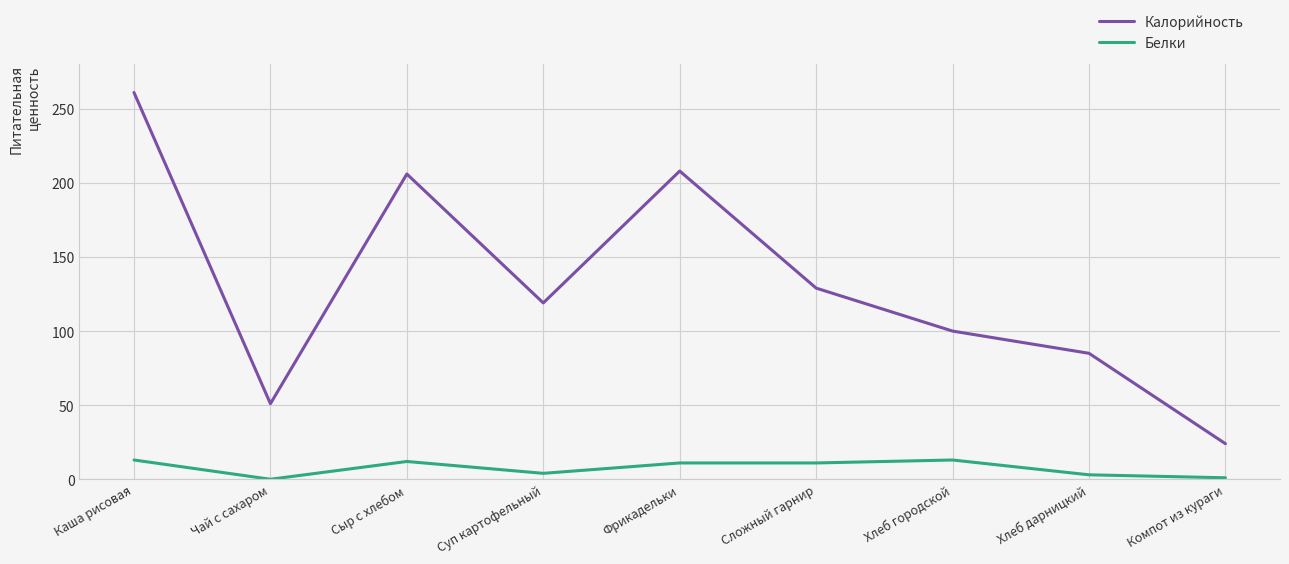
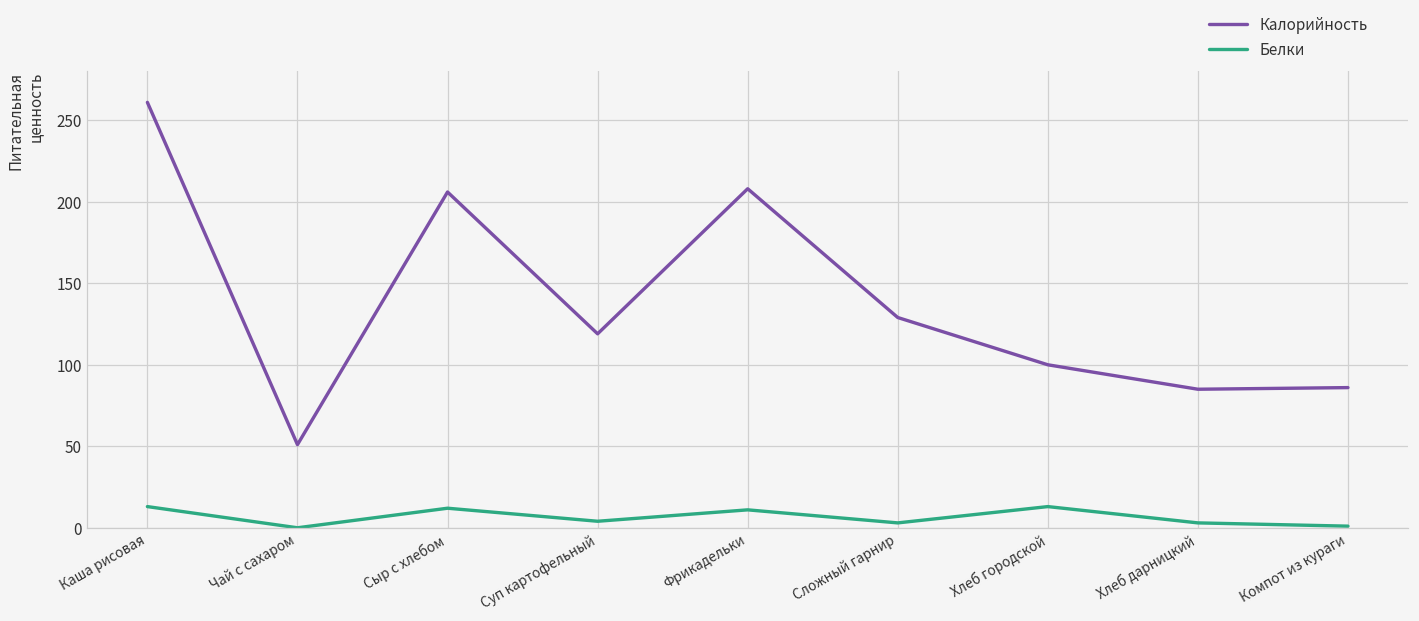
  {
    "Калорийность": {
      "Каша рисовая": 261,
      "Чай с сахаром": 51,
      "Сыр с хлебом": 206,
      "Суп картофельный": 119,
      "Фрикадельки": 208,
      "Сложный гарнир": 129,
      "Хлеб городской": 100,
      "Хлеб дарницкий": 85,
-     "Компот из кураги": 24
+     "Компот из кураги": 86
    },
    "Белки": {
      "Каша рисовая": 13,
      "Чай с сахаром": 0,
      "Сыр с хлебом": 12,
      "Суп картофельный": 4,
      "Фрикадельки": 11,
-     "Сложный гарнир": 11,
+     "Сложный гарнир": 3,
      "Хлеб городской": 13,
      "Хлеб дарницкий": 3,
      "Компот из кураги": 1
    }
  }
